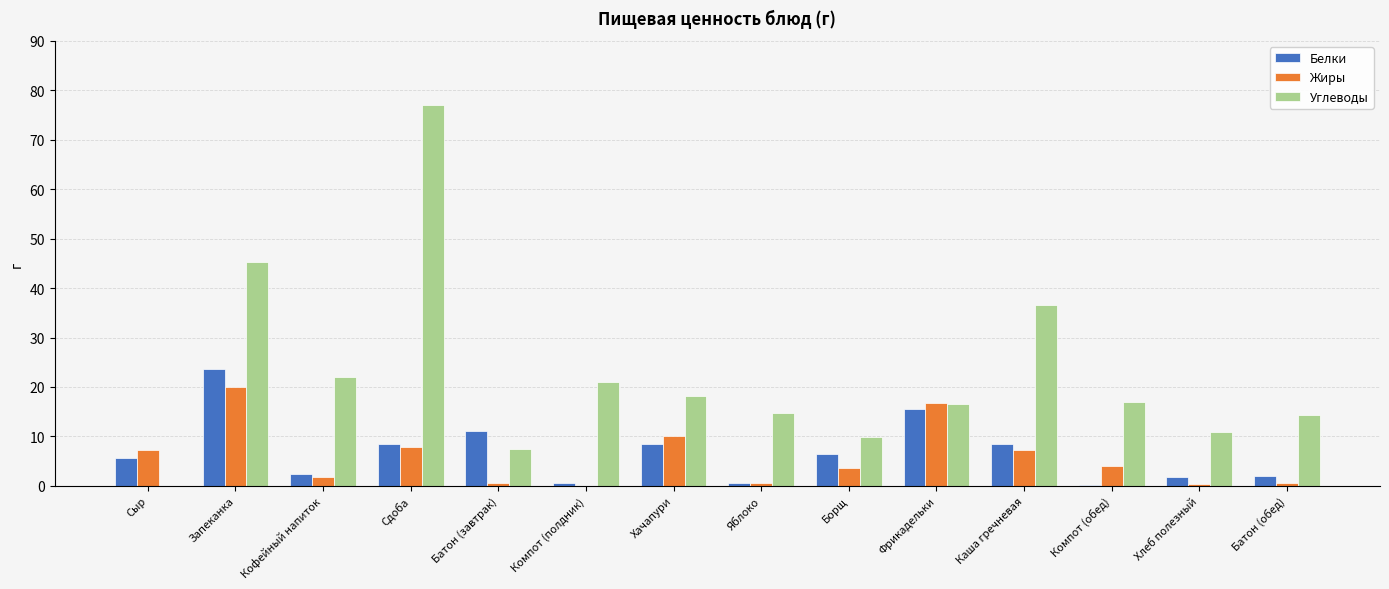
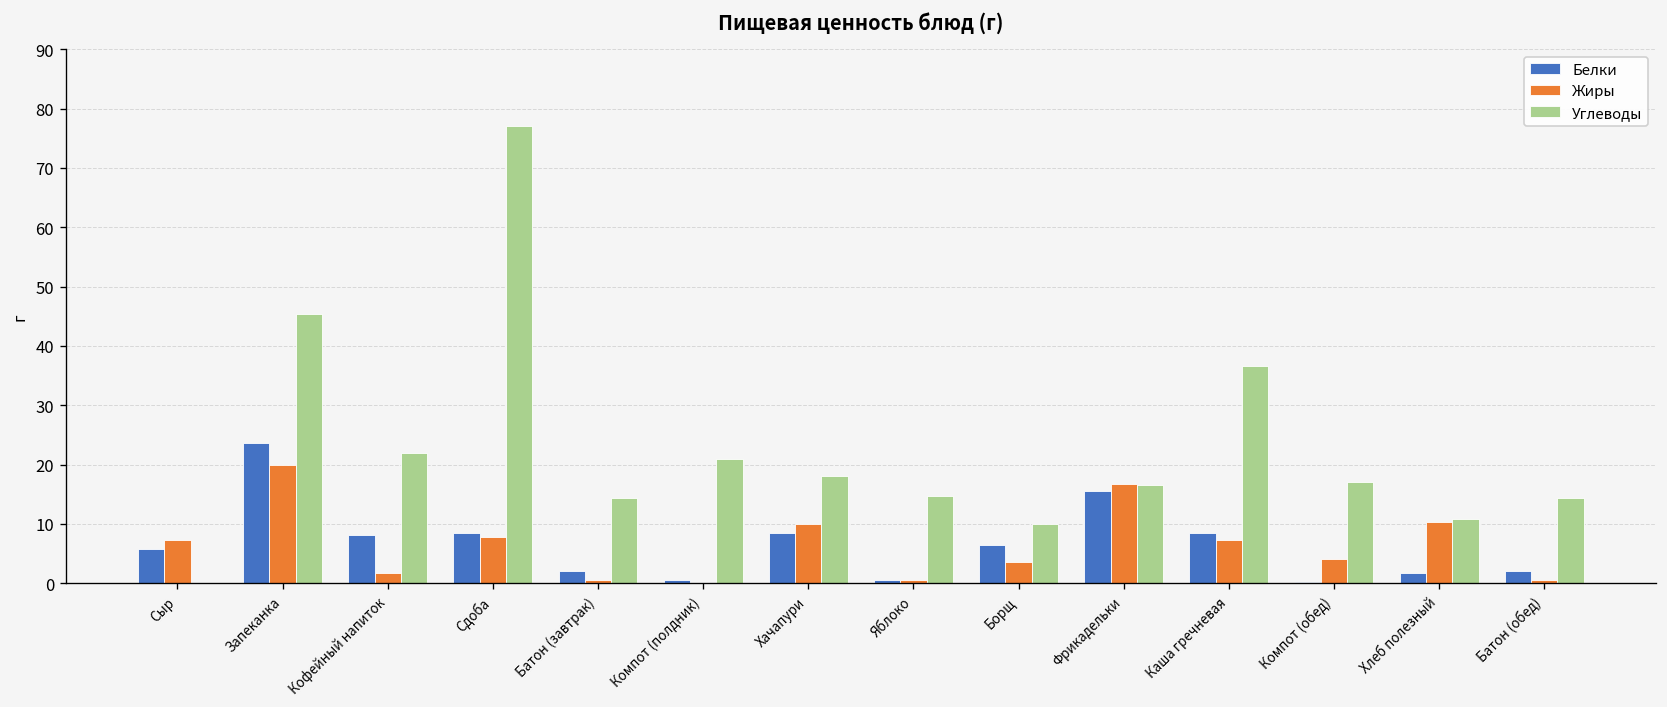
  {
    "Белки": {
      "Сыр": 6,
      "Запеканка": 24,
-     "Кофейный напиток": 2,
+     "Кофейный напиток": 8,
      "Сдоба": 8,
-     "Батон (завтрак)": 11,
+     "Батон (завтрак)": 2,
      "Компот (полдник)": 1,
      "Хачапури": 8,
      "Яблоко": 1,
      "Борщ": 7,
      "Фрикадельки": 16,
      "Каша гречневая": 9,
      "Хлеб полезный": 2,
      "Батон (обед)": 2
    },
    "Жиры": {
      "Сыр": 7,
      "Запеканка": 20,
      "Кофейный напиток": 2,
      "Сдоба": 8,
      "Компот (полдник)": 0,
      "Хачапури": 10,
      "Яблоко": 1,
      "Борщ": 4,
      "Фрикадельки": 17,
      "Каша гречневая": 7,
      "Компот (обед)": 4,
-     "Хлеб полезный": 0
+     "Хлеб полезный": 10
    },
    "Углеводы": {
      "Сыр": 0,
      "Запеканка": 45,
      "Кофейный напиток": 22,
      "Сдоба": 77,
-     "Батон (завтрак)": 8,
+     "Батон (завтрак)": 14,
      "Компот (полдник)": 21,
      "Хачапури": 18,
      "Яблоко": 15,
      "Борщ": 10,
      "Фрикадельки": 17,
      "Каша гречневая": 37,
      "Компот (обед)": 17,
      "Хлеб полезный": 11,
      "Батон (обед)": 14
    }
  }
